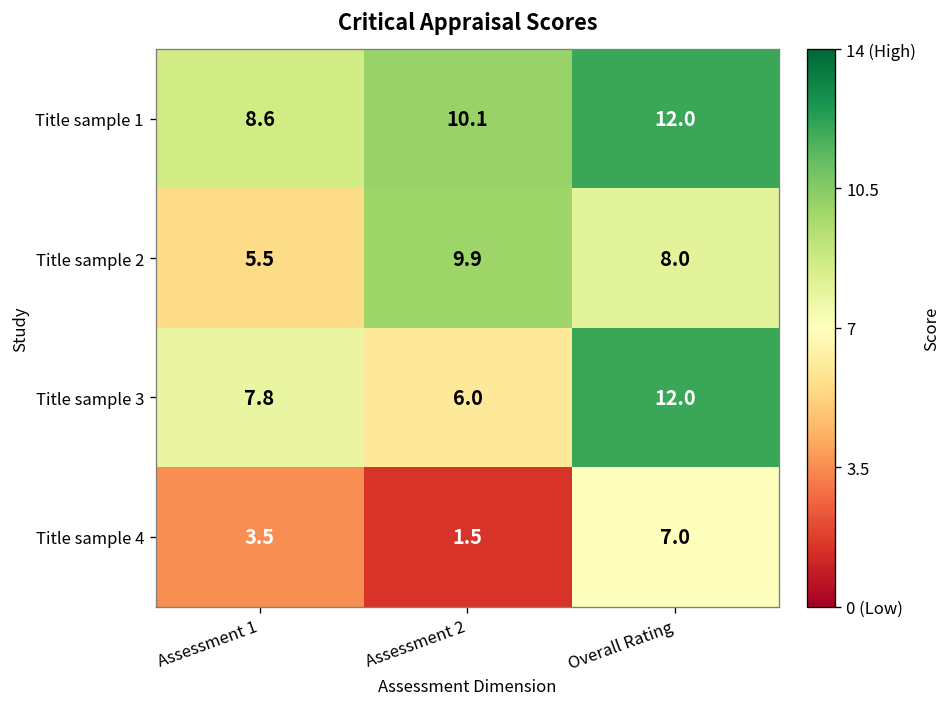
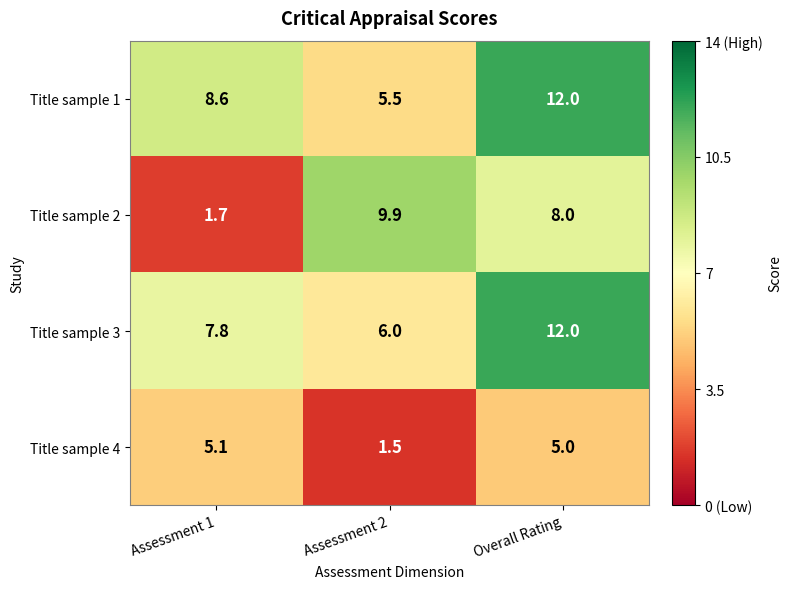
  {
    "Title sample 1": {
      "Assessment 1": 8.6,
-     "Assessment 2": 10.1,
+     "Assessment 2": 5.5,
      "Overall Rating": 12.0
    },
    "Title sample 2": {
-     "Assessment 1": 5.5,
+     "Assessment 1": 1.7,
      "Assessment 2": 9.9,
      "Overall Rating": 8.0
    },
    "Title sample 3": {
      "Assessment 1": 7.8,
      "Assessment 2": 6.0,
      "Overall Rating": 12.0
    },
    "Title sample 4": {
-     "Assessment 1": 3.5,
+     "Assessment 1": 5.1,
      "Assessment 2": 1.5,
-     "Overall Rating": 7.0
+     "Overall Rating": 5.0
    }
  }
